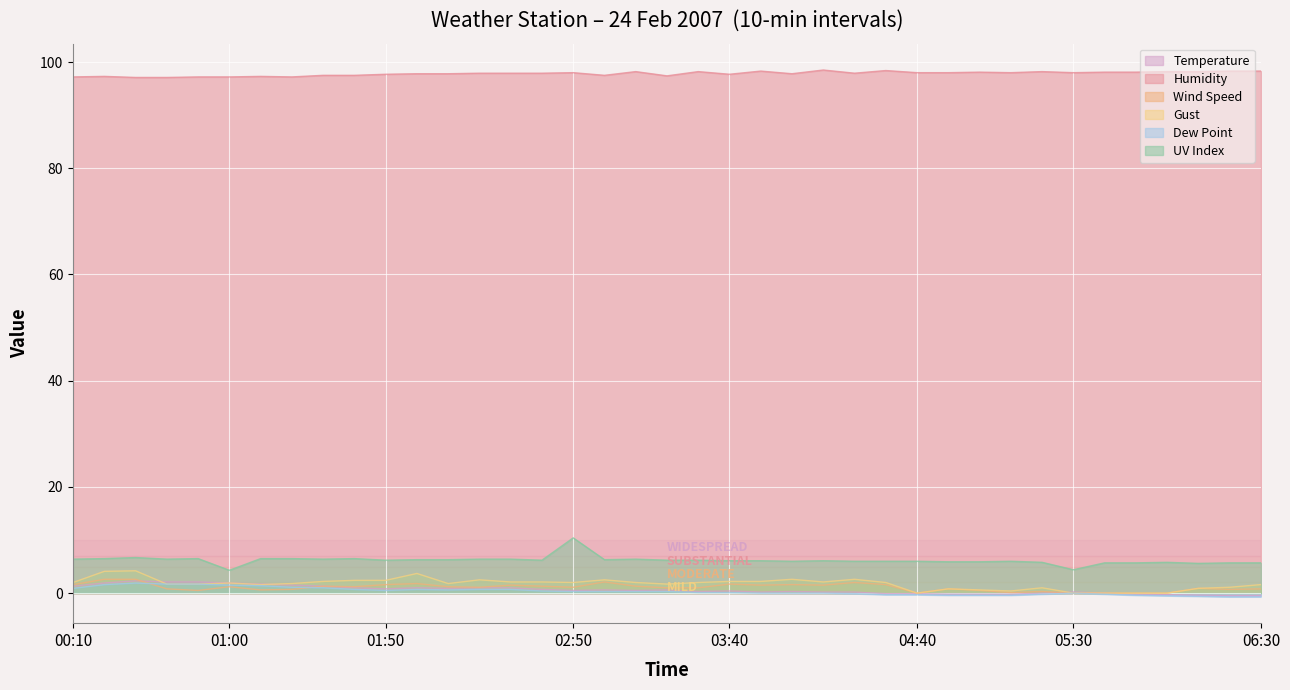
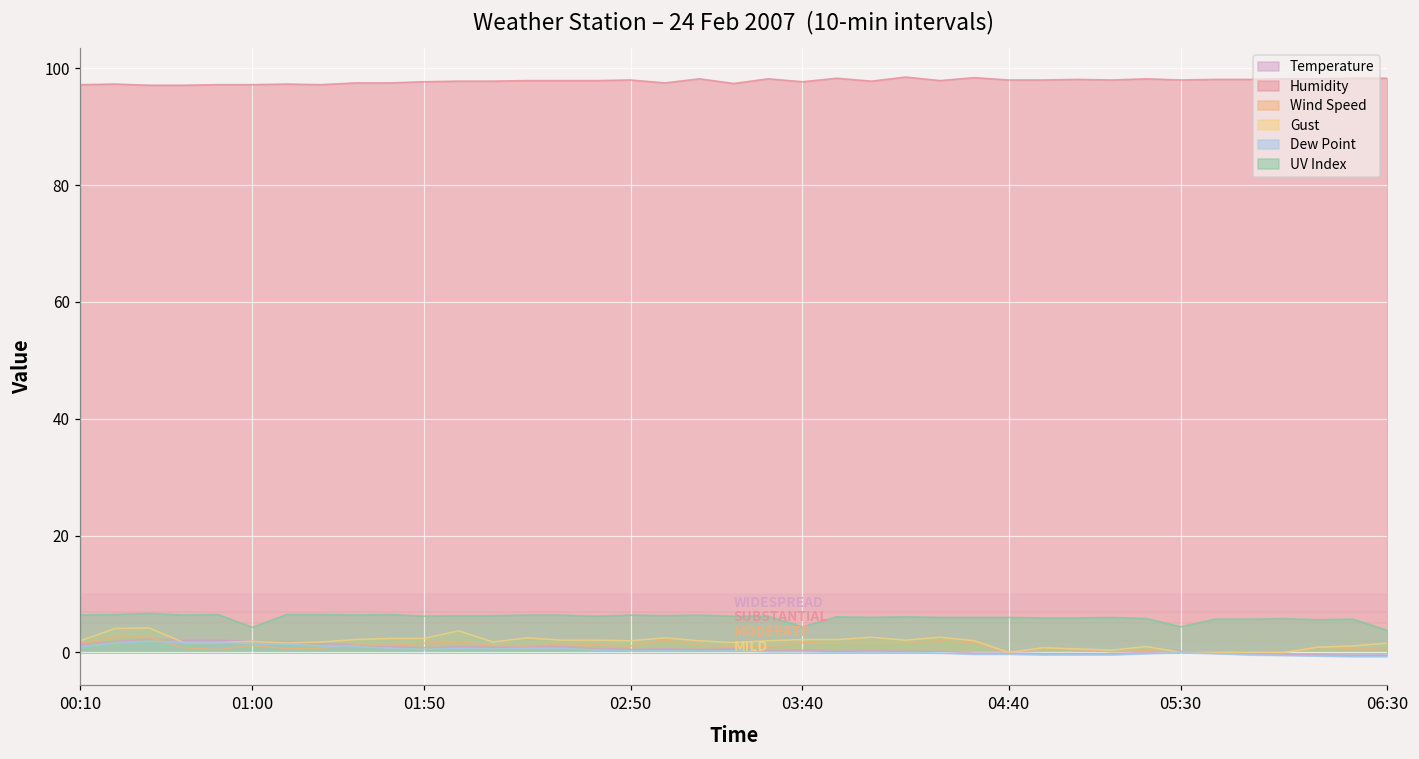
  {
    "UV Index": {
      "00:10": 6,
      "01:00": 4,
      "01:50": 6,
-     "02:50": 10,
-     "03:40": 6,
+     "02:50": 6,
+     "03:40": 4,
      "04:40": 6,
      "05:30": 4,
-     "06:30": 6
+     "06:30": 4
    }
  }
